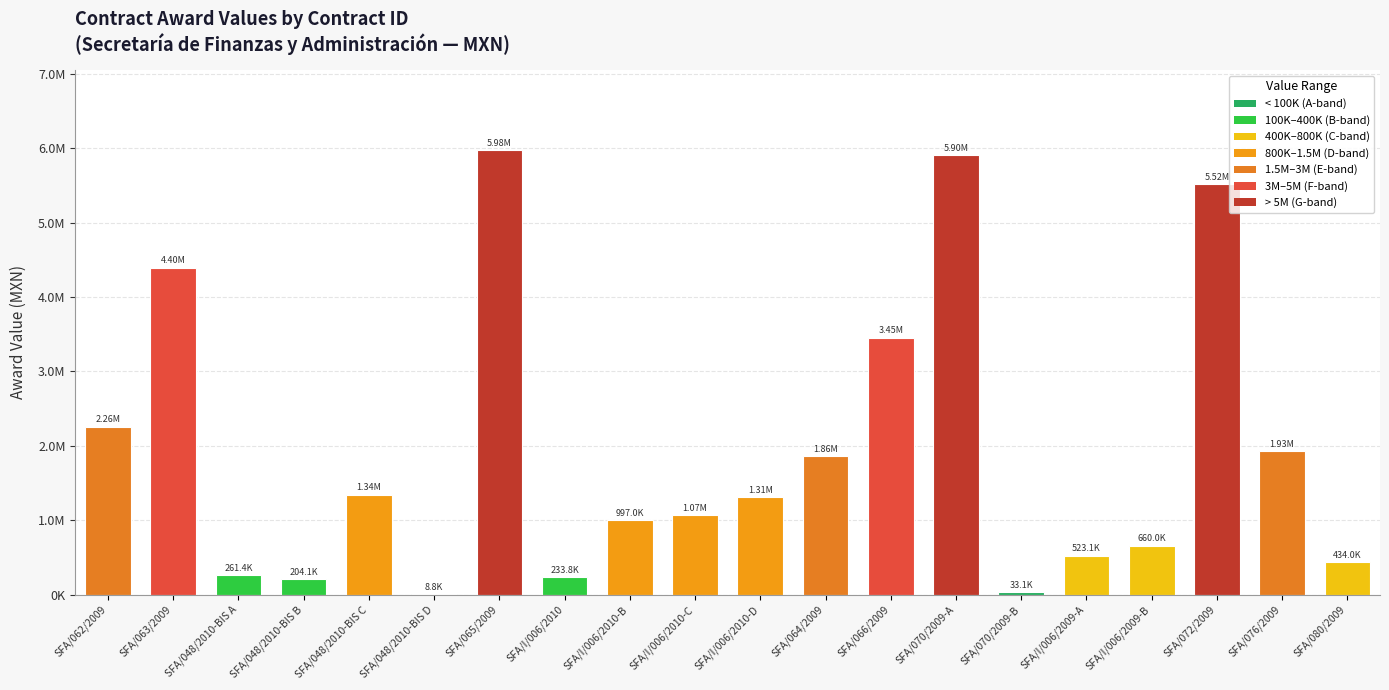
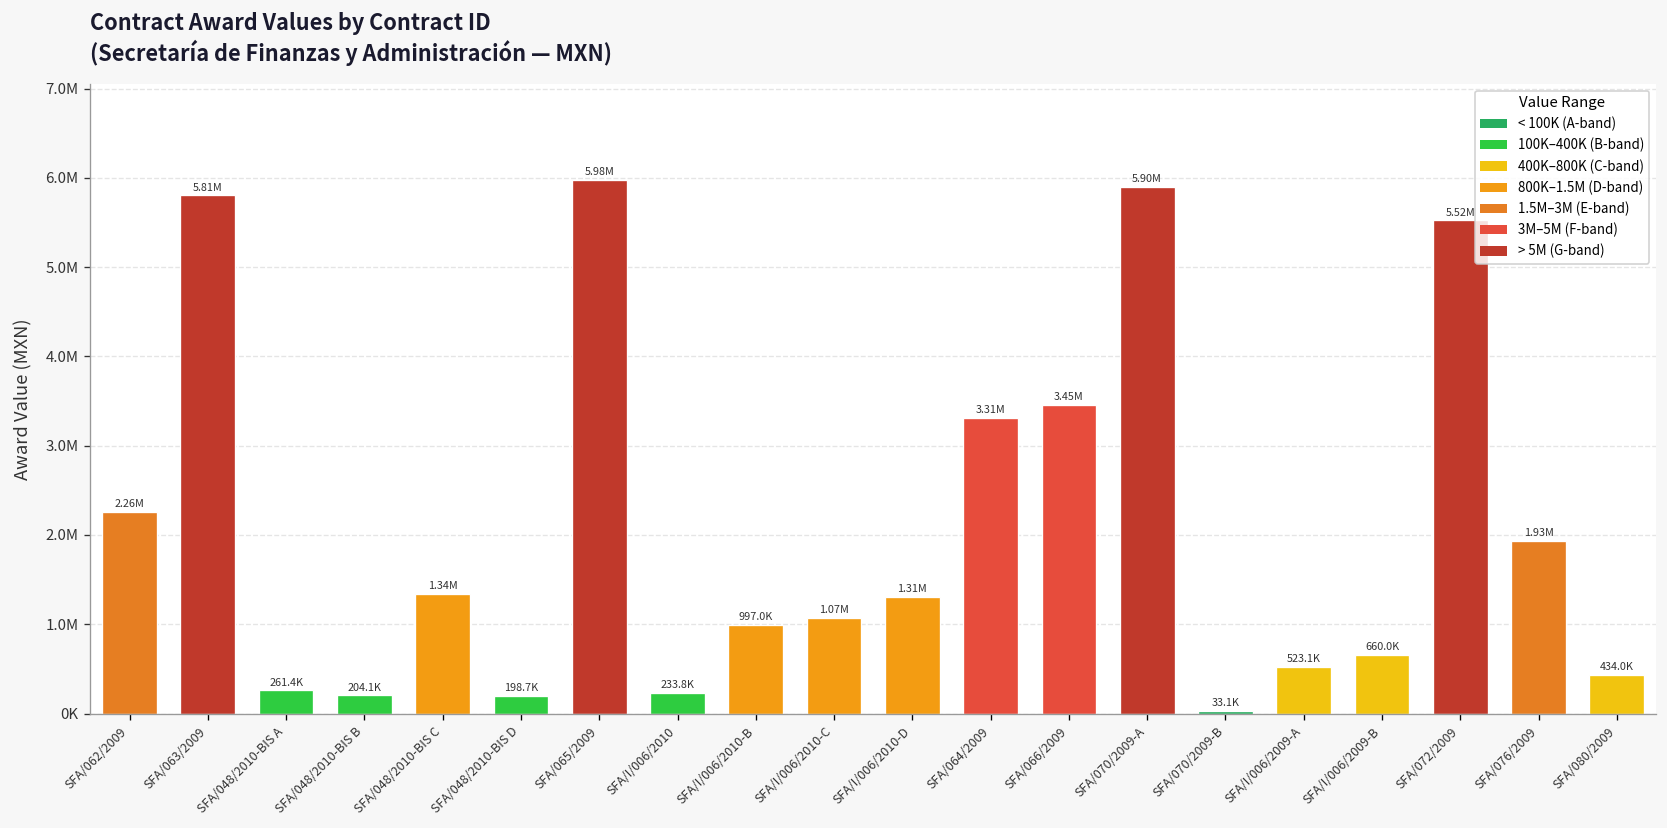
  {
    "SFA/062/2009": "2.26M",
-   "SFA/063/2009": "4.40M",
+   "SFA/063/2009": "5.81M",
    "SFA/048/2010-BIS A": "261.4K",
    "SFA/048/2010-BIS B": "204.1K",
    "SFA/048/2010-BIS C": "1.34M",
-   "SFA/048/2010-BIS D": "8.8K",
+   "SFA/048/2010-BIS D": "198.7K",
    "SFA/065/2009": "5.98M",
    "SFA/I/006/2010": "233.8K",
    "SFA/I/006/2010-B": "997.0K",
    "SFA/I/006/2010-C": "1.07M",
    "SFA/I/006/2010-D": "1.31M",
-   "SFA/064/2009": "1.86M",
+   "SFA/064/2009": "3.31M",
    "SFA/066/2009": "3.45M",
    "SFA/070/2009-A": "5.90M",
    "SFA/070/2009-B": "33.1K",
    "SFA/I/006/2009-A": "523.1K",
    "SFA/I/006/2009-B": "660.0K",
    "SFA/076/2009": "1.93M",
    "SFA/080/2009": "434.0K"
  }
